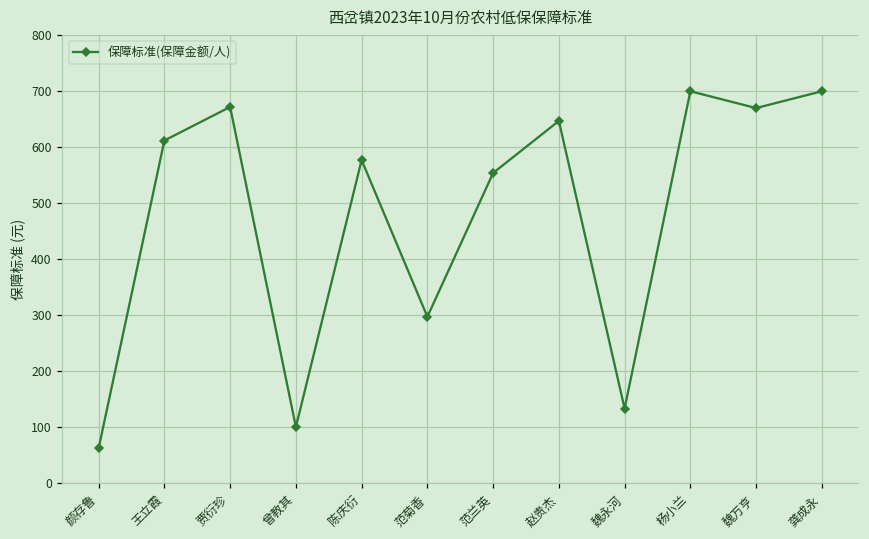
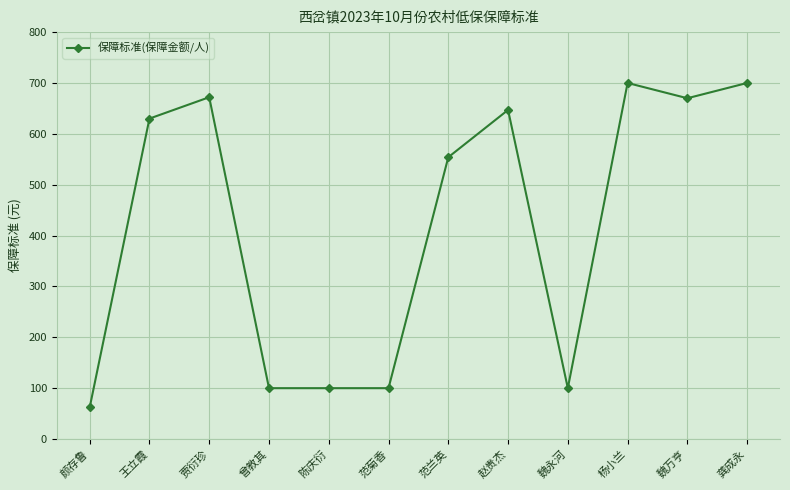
  {
    "颜存鲁": 60,
-   "王立霞": 610,
+   "王立霞": 630,
    "贾衍珍": 670,
    "曾教其": 100,
-   "陈庆衍": 580,
-   "范菊香": 300,
+   "陈庆衍": 100,
+   "范菊香": 100,
    "范兰英": 550,
    "赵贵杰": 650,
-   "魏永河": 130,
+   "魏永河": 100,
    "杨小兰": 700,
    "魏万亨": 670,
    "龚成永": 700
  }
